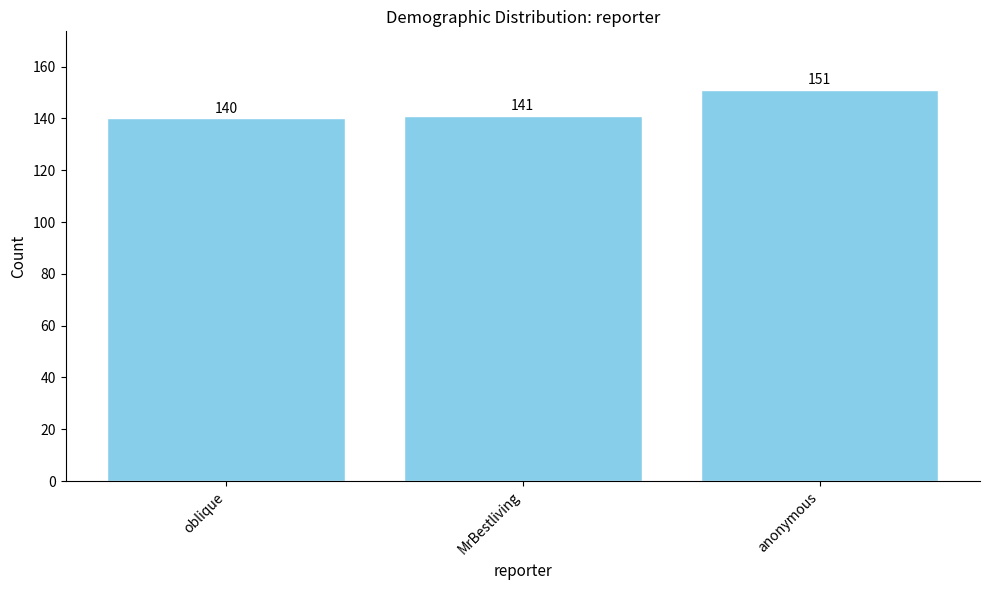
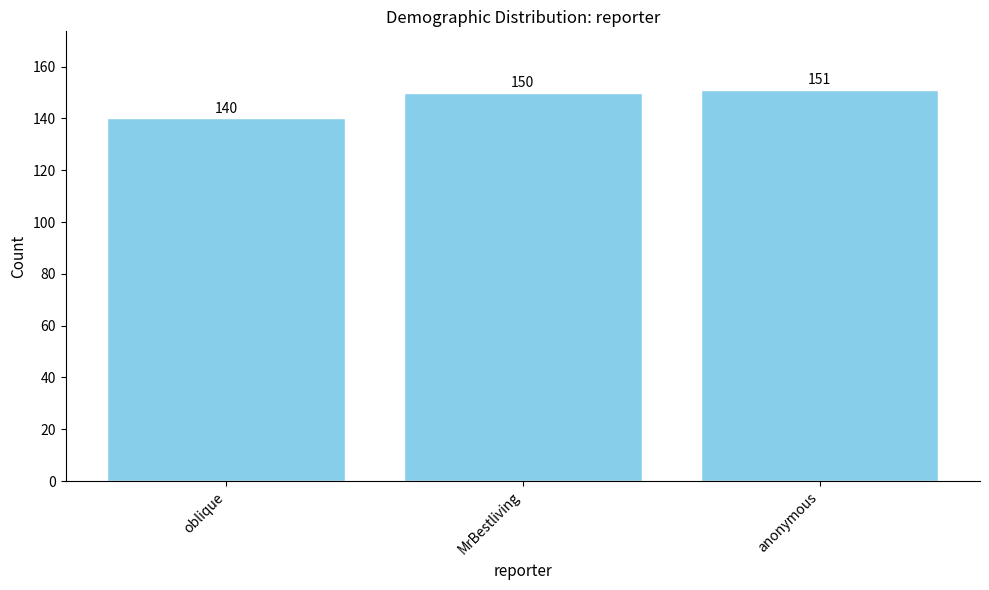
  {
    "oblique": 140,
-   "MrBestliving": 141,
+   "MrBestliving": 150,
    "anonymous": 151
  }
